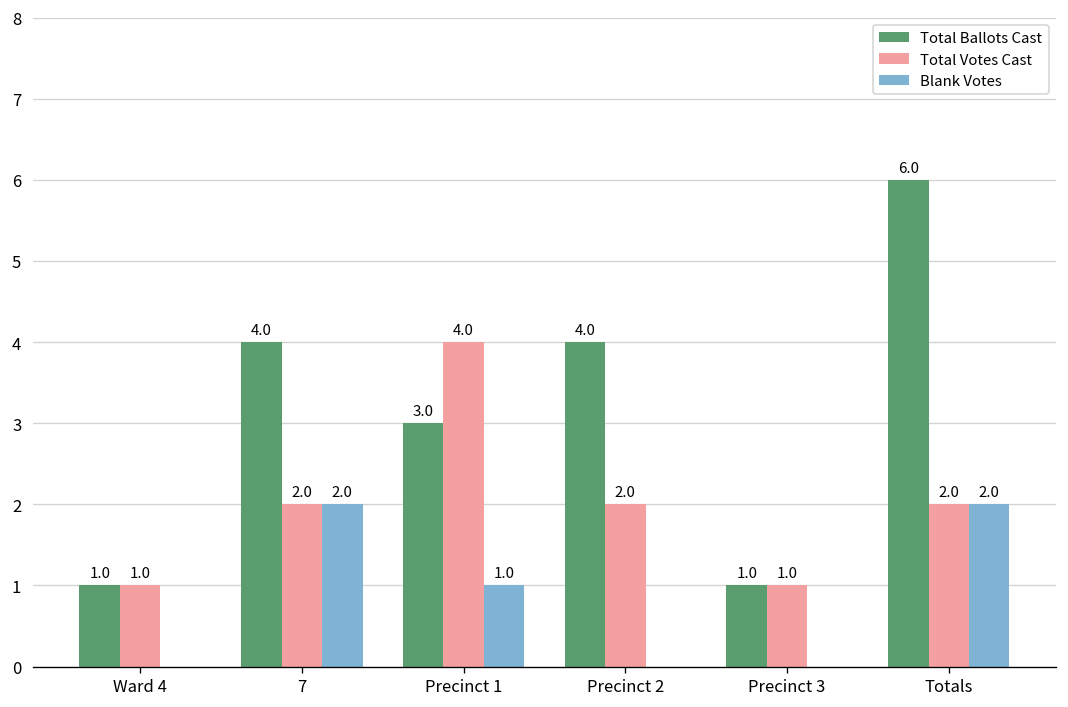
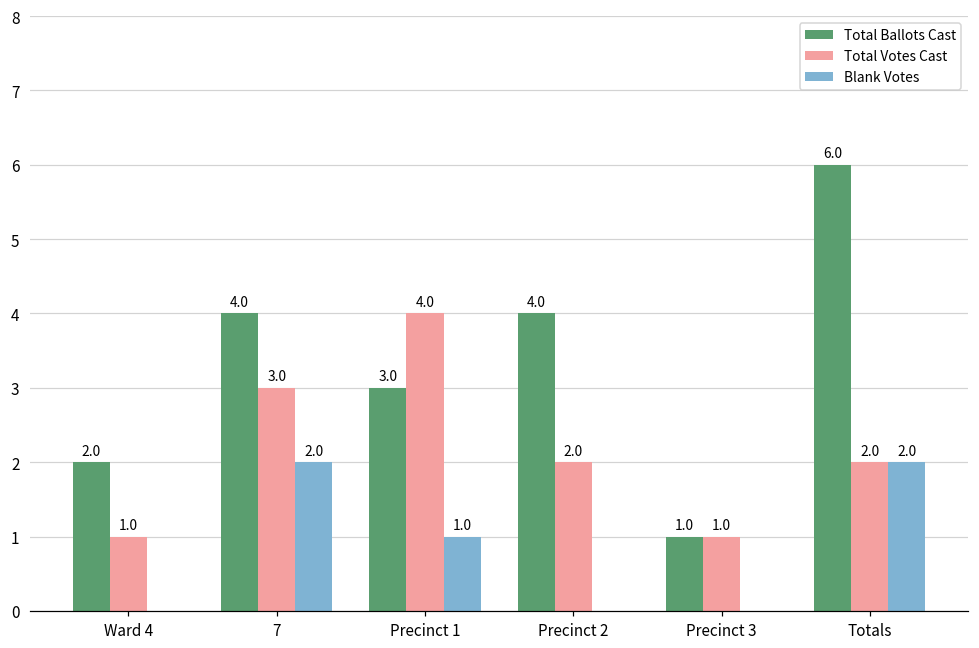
  {
    "Total Ballots Cast": {
-     "Ward 4": 1.0,
+     "Ward 4": 2.0,
      "7": 4.0,
      "Precinct 1": 3.0,
      "Precinct 2": 4.0,
      "Precinct 3": 1.0,
      "Totals": 6.0
    },
    "Total Votes Cast": {
      "Ward 4": 1.0,
-     "7": 2.0,
+     "7": 3.0,
      "Precinct 1": 4.0,
      "Precinct 2": 2.0,
      "Precinct 3": 1.0,
      "Totals": 2.0
    },
    "Blank Votes": {
      "7": 2.0,
      "Precinct 1": 1.0,
      "Totals": 2.0
    }
  }
